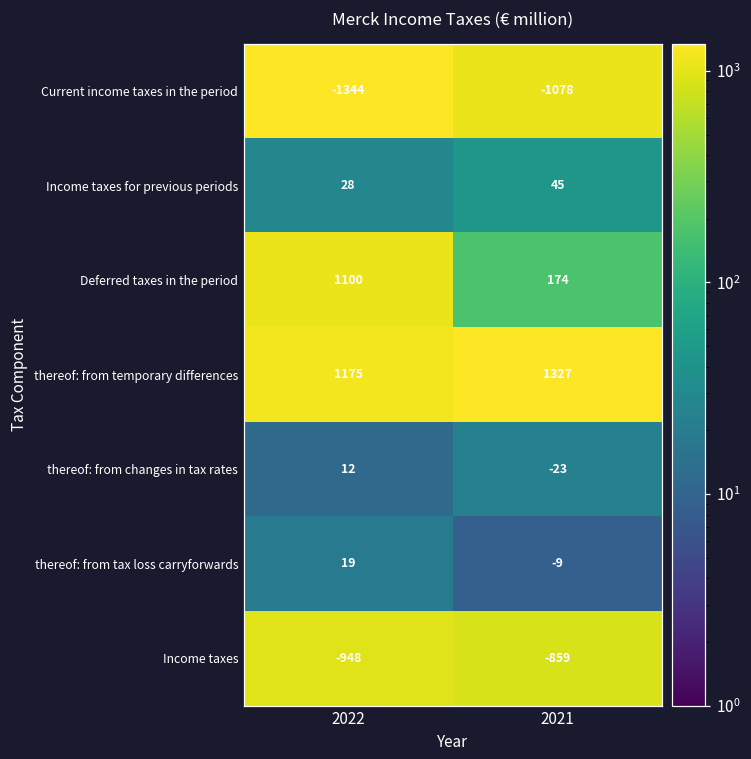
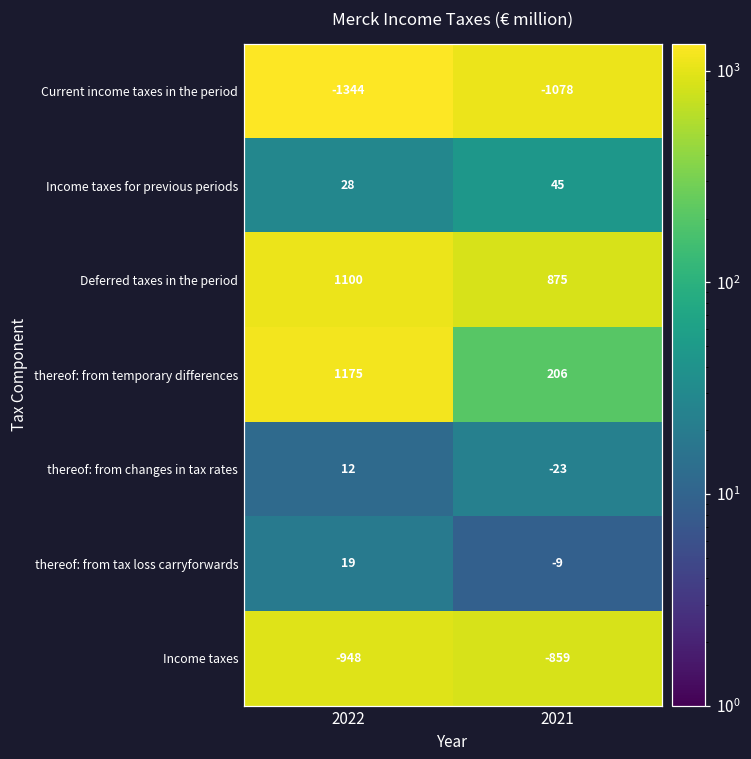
  {
    "Current income taxes in the period": {
      "2022": -1344,
      "2021": -1078
    },
    "Income taxes for previous periods": {
      "2022": 28,
      "2021": 45
    },
    "Deferred taxes in the period": {
      "2022": 1100,
-     "2021": 174
+     "2021": 875
    },
    "thereof: from temporary differences": {
      "2022": 1175,
-     "2021": 1327
+     "2021": 206
    },
    "thereof: from changes in tax rates": {
      "2022": 12,
      "2021": -23
    },
    "thereof: from tax loss carryforwards": {
      "2022": 19,
      "2021": -9
    },
    "Income taxes": {
      "2022": -948,
      "2021": -859
    }
  }
